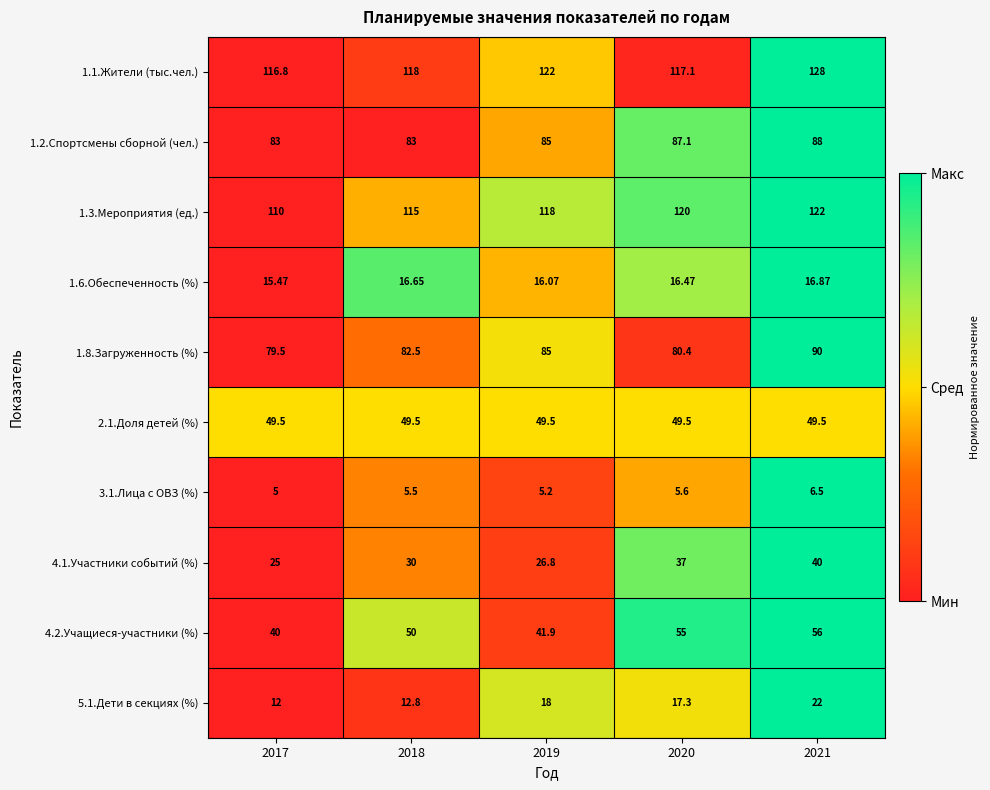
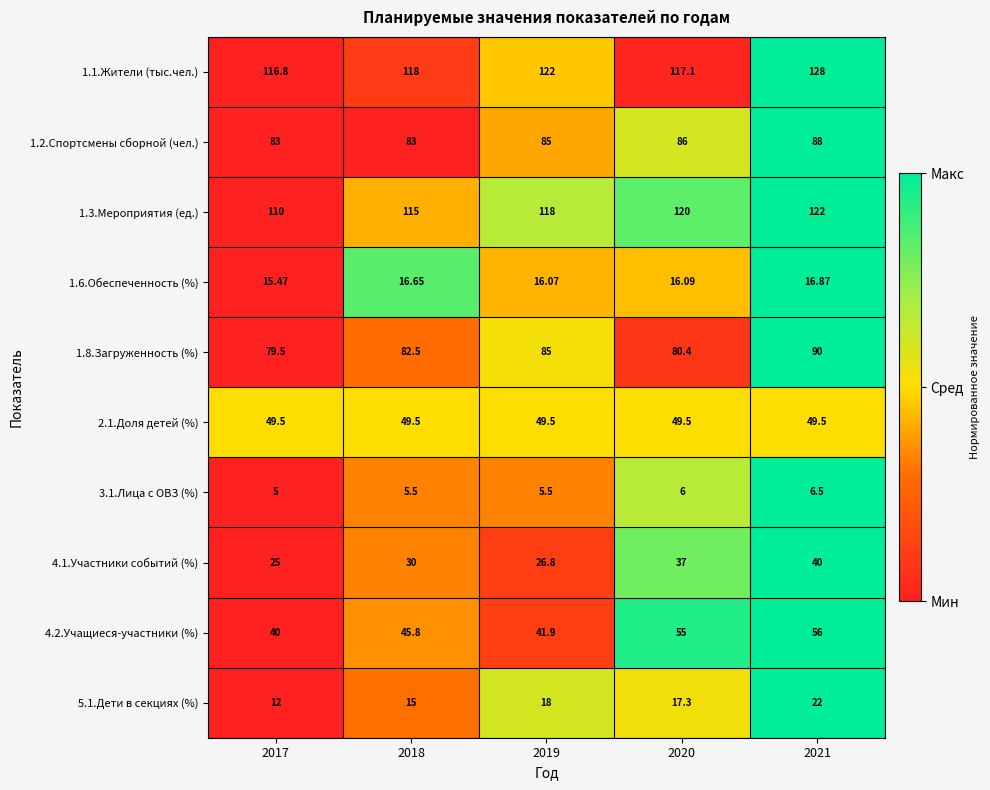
  {
    "1.1.Жители (тыс.чел.)": {
      "2017": 116.8,
      "2018": 118,
      "2019": 122,
      "2020": 117.1,
      "2021": 128
    },
    "1.2.Спортсмены сборной (чел.)": {
      "2017": 83,
      "2018": 83,
      "2019": 85,
-     "2020": 87.1,
+     "2020": 86,
      "2021": 88
    },
    "1.3.Мероприятия (ед.)": {
      "2017": 110,
      "2018": 115,
      "2019": 118,
      "2020": 120,
      "2021": 122
    },
    "1.6.Обеспеченность (%)": {
      "2017": 15.47,
      "2018": 16.65,
      "2019": 16.07,
-     "2020": 16.47,
+     "2020": 16.09,
      "2021": 16.87
    },
    "1.8.Загруженность (%)": {
      "2017": 79.5,
      "2018": 82.5,
      "2019": 85,
      "2020": 80.4,
      "2021": 90
    },
    "2.1.Доля детей (%)": {
      "2017": 49.5,
      "2018": 49.5,
      "2019": 49.5,
      "2020": 49.5,
      "2021": 49.5
    },
    "3.1.Лица с ОВЗ (%)": {
      "2017": 5,
      "2018": 5.5,
-     "2019": 5.2,
-     "2020": 5.6,
+     "2019": 5.5,
+     "2020": 6,
      "2021": 6.5
    },
    "4.1.Участники событий (%)": {
      "2017": 25,
      "2018": 30,
      "2019": 26.8,
      "2020": 37,
      "2021": 40
    },
    "4.2.Учащиеся-участники (%)": {
      "2017": 40,
-     "2018": 50,
+     "2018": 45.8,
      "2019": 41.9,
      "2020": 55,
      "2021": 56
    },
    "5.1.Дети в секциях (%)": {
      "2017": 12,
-     "2018": 12.8,
+     "2018": 15,
      "2019": 18,
      "2020": 17.3,
      "2021": 22
    }
  }
